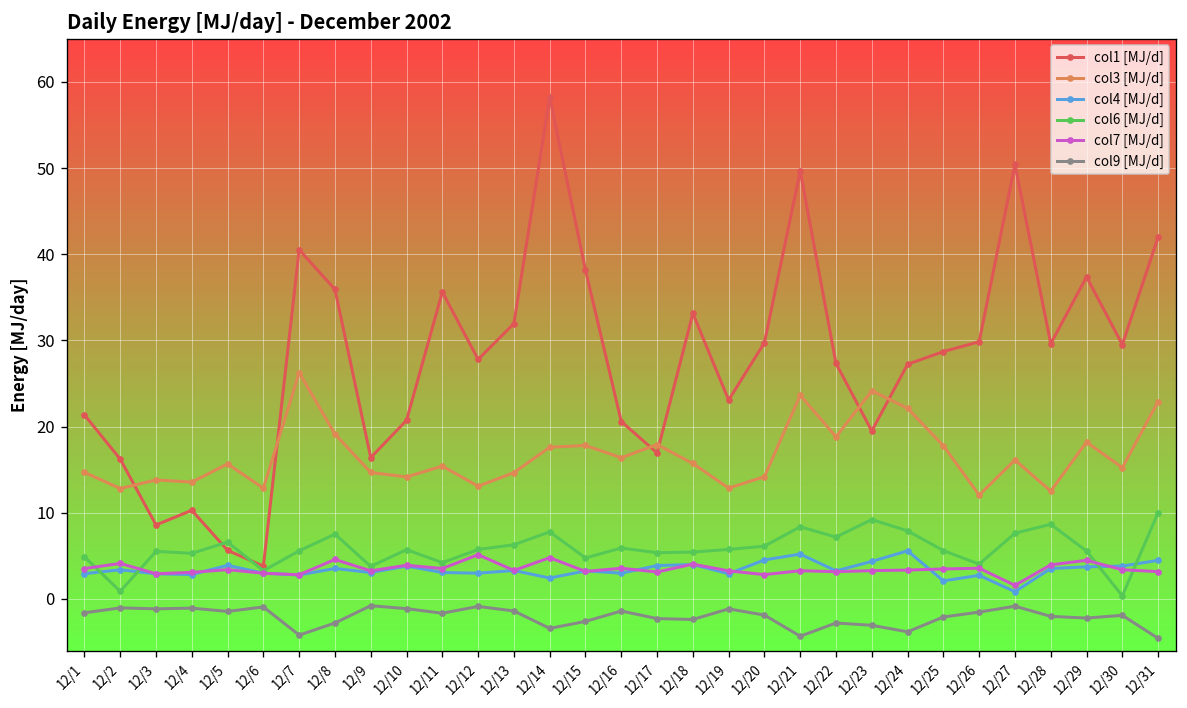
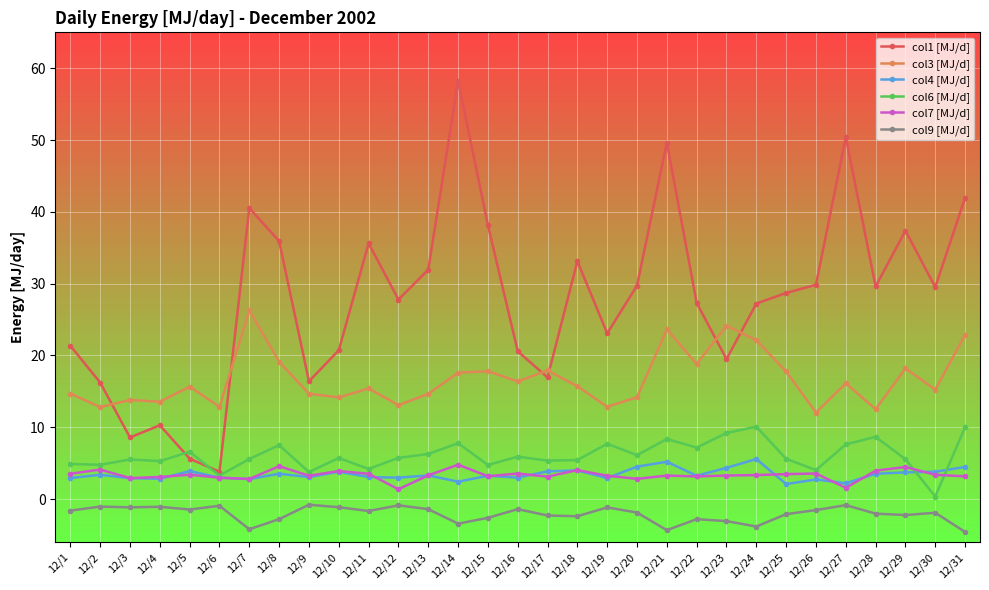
  {
    "col4 [MJ/d]": {
      "12/1": 3,
      "12/2": 3,
      "12/5": 4,
      "12/8": 4,
      "12/11": 3,
      "12/12": 3,
      "12/14": 2,
      "12/16": 3,
      "12/17": 4,
      "12/20": 5,
      "12/21": 5,
      "12/23": 4,
      "12/24": 6,
      "12/25": 2,
      "12/26": 3,
-     "12/27": 1,
+     "12/27": 2,
      "12/28": 4,
      "12/29": 4,
      "12/30": 4,
      "12/31": 4
    },
    "col6 [MJ/d]": {
      "12/1": 5,
-     "12/2": 1,
+     "12/2": 5,
      "12/3": 6,
      "12/4": 5,
      "12/5": 7,
      "12/7": 6,
      "12/8": 8,
      "12/9": 4,
      "12/10": 6,
      "12/11": 4,
      "12/12": 6,
      "12/13": 6,
      "12/14": 8,
      "12/15": 5,
      "12/16": 6,
      "12/17": 5,
      "12/18": 5,
-     "12/19": 6,
+     "12/19": 8,
      "12/20": 6,
      "12/21": 8,
      "12/22": 7,
      "12/23": 9,
-     "12/24": 8,
+     "12/24": 10,
      "12/25": 6,
      "12/26": 4,
      "12/27": 8,
      "12/28": 9,
      "12/29": 6,
      "12/30": 0,
      "12/31": 10
    },
    "col7 [MJ/d]": {
      "12/1": 4,
      "12/2": 4,
      "12/5": 3,
      "12/8": 5,
      "12/11": 4,
-     "12/12": 5,
+     "12/12": 1,
      "12/14": 5,
      "12/16": 4,
      "12/17": 3,
      "12/20": 3,
      "12/21": 3,
      "12/23": 3,
      "12/24": 3,
      "12/25": 3,
      "12/26": 4,
      "12/27": 2,
      "12/28": 4,
      "12/29": 4,
      "12/30": 3,
      "12/31": 3
    },
    "col9 [MJ/d]": {
      "12/1": -2,
      "12/2": -1,
      "12/3": -1,
      "12/4": -1,
      "12/5": -1,
      "12/6": -1,
      "12/7": -4,
      "12/8": -3,
      "12/9": -1,
      "12/10": -1,
      "12/11": -2,
      "12/12": -1,
      "12/13": -1,
      "12/14": -3,
      "12/15": -3,
      "12/16": -1,
      "12/17": -2,
      "12/18": -2,
      "12/19": -1,
      "12/20": -2,
      "12/21": -4,
      "12/22": -3,
      "12/23": -3,
      "12/24": -4,
      "12/25": -2,
      "12/26": -2,
      "12/27": -1,
      "12/28": -2,
      "12/29": -2,
      "12/30": -2,
      "12/31": -5
    }
  }
